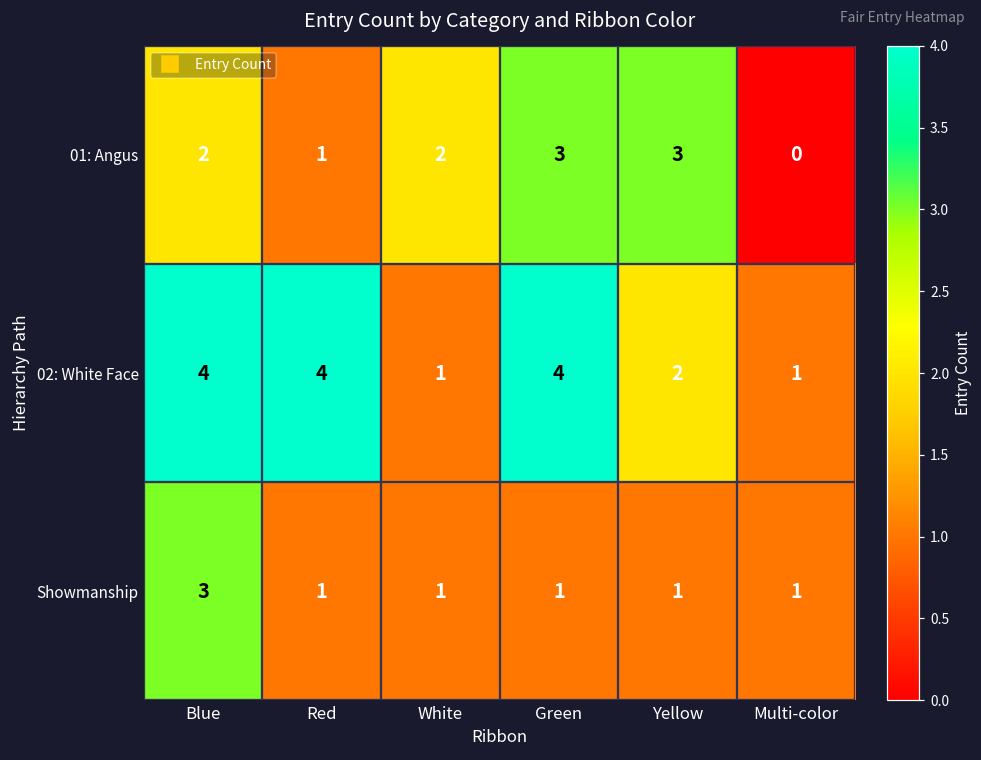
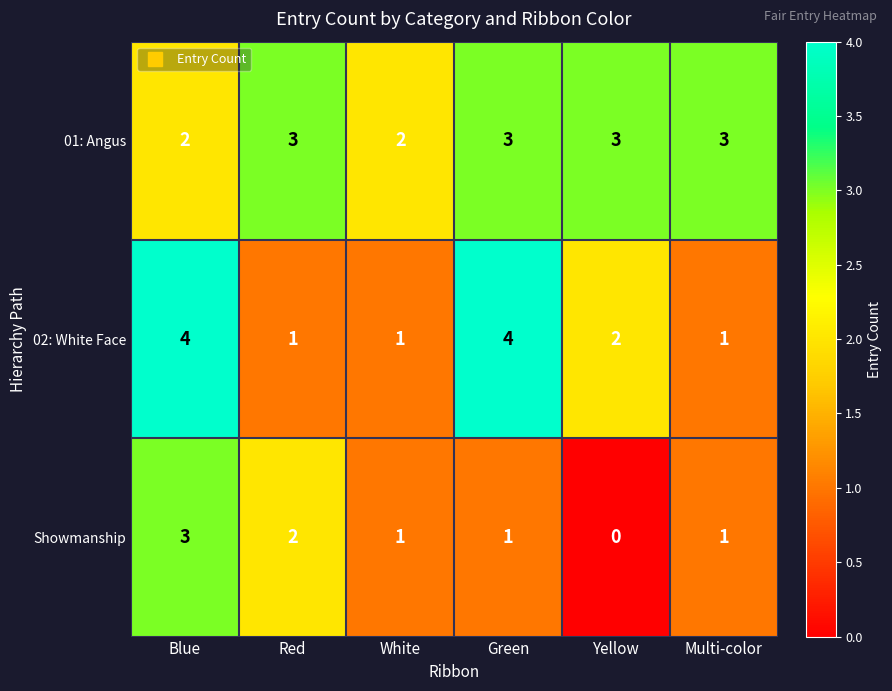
  {
    "01: Angus": {
      "Blue": 2,
-     "Red": 1,
+     "Red": 3,
      "White": 2,
      "Green": 3,
      "Yellow": 3,
-     "Multi-color": 0
+     "Multi-color": 3
    },
    "02: White Face": {
      "Blue": 4,
-     "Red": 4,
+     "Red": 1,
      "White": 1,
      "Green": 4,
      "Yellow": 2,
      "Multi-color": 1
    },
    "Showmanship": {
      "Blue": 3,
-     "Red": 1,
+     "Red": 2,
      "White": 1,
      "Green": 1,
-     "Yellow": 1,
+     "Yellow": 0,
      "Multi-color": 1
    }
  }
